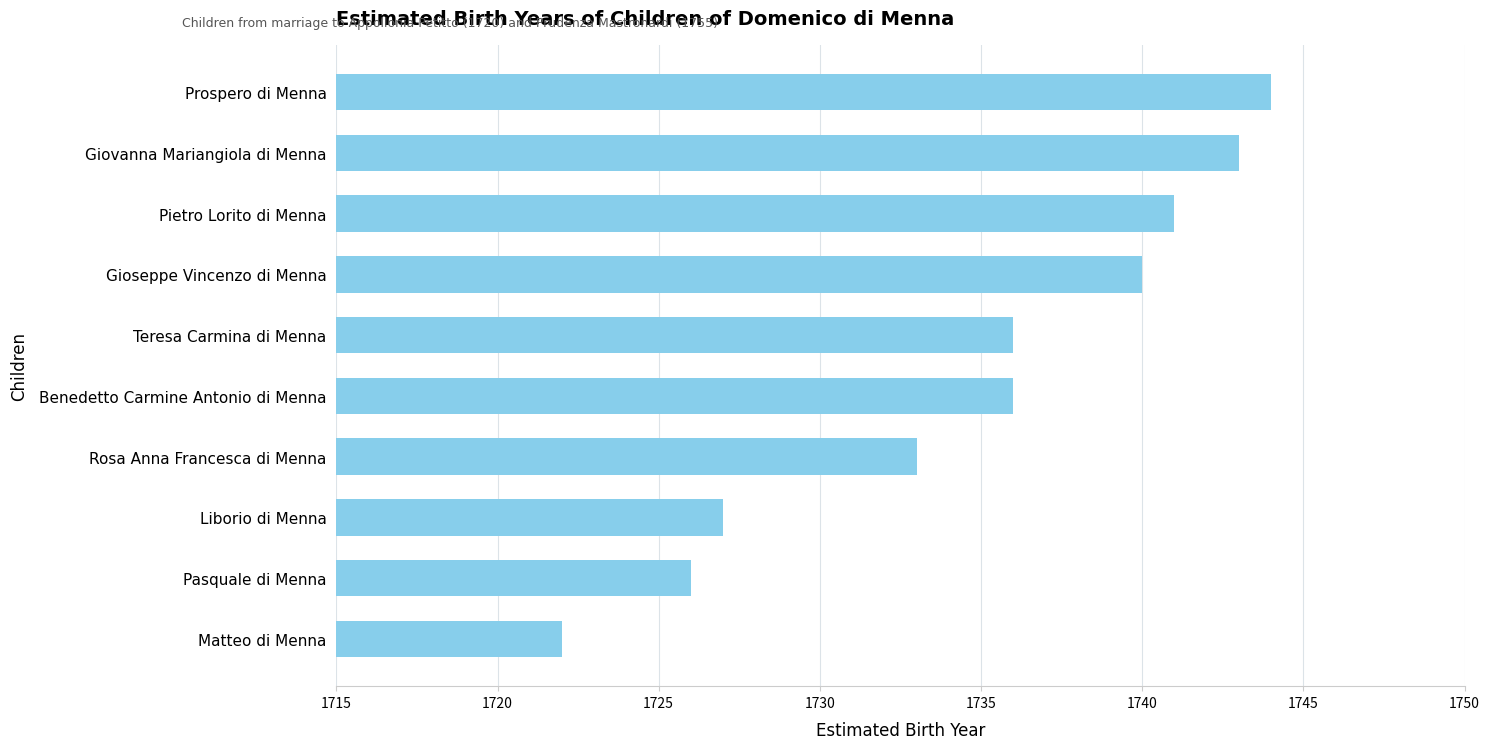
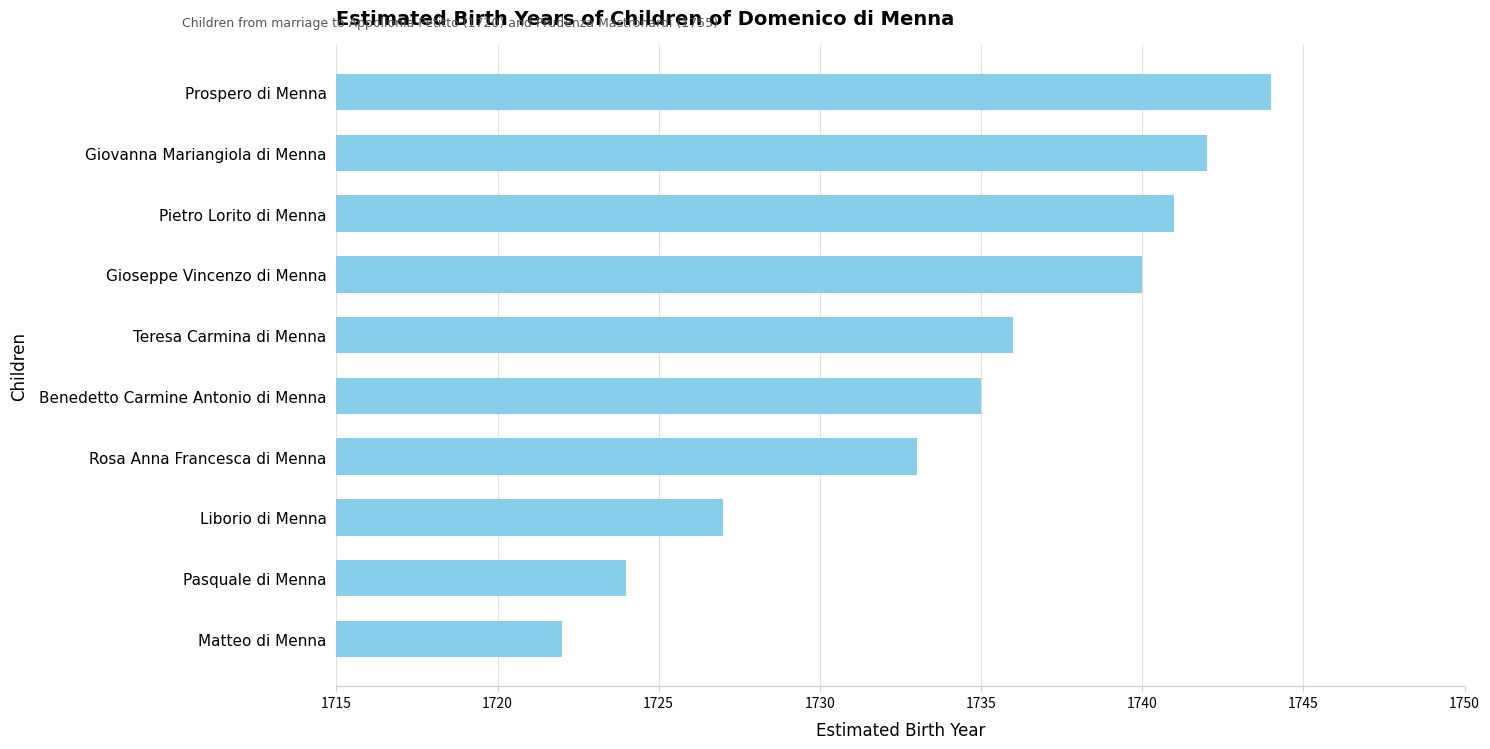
  {
    "Prospero di Menna": 1744,
-   "Giovanna Mariangiola di Menna": 1743,
+   "Giovanna Mariangiola di Menna": 1742,
    "Pietro Lorito di Menna": 1741,
    "Gioseppe Vincenzo di Menna": 1740,
    "Teresa Carmina di Menna": 1736,
-   "Benedetto Carmine Antonio di Menna": 1736,
+   "Benedetto Carmine Antonio di Menna": 1735,
    "Rosa Anna Francesca di Menna": 1733,
    "Liborio di Menna": 1727,
-   "Pasquale di Menna": 1726,
+   "Pasquale di Menna": 1724,
    "Matteo di Menna": 1722
  }
